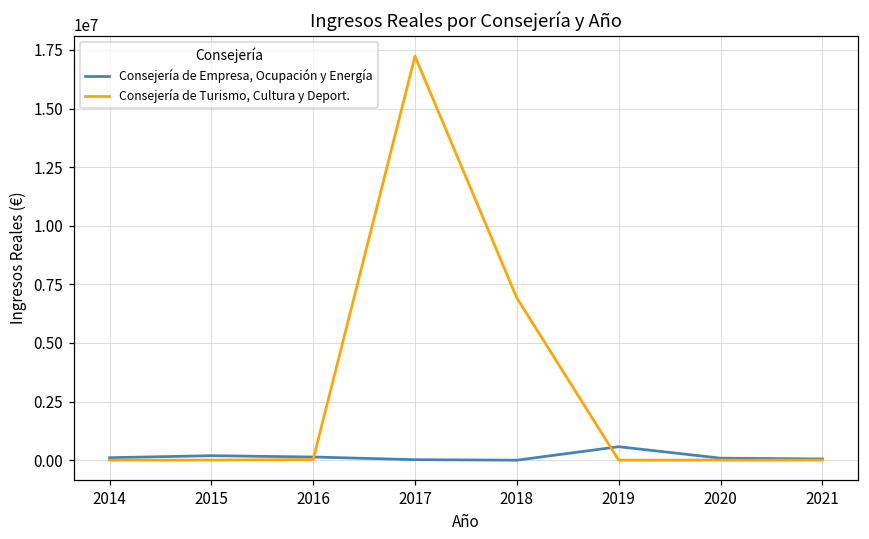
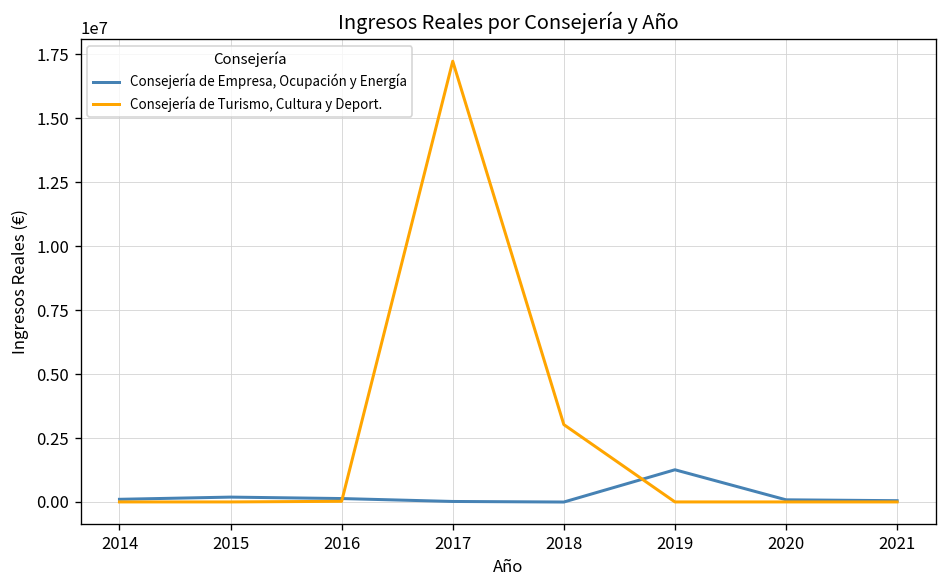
  {
    "Consejería de Empresa, Ocupación y Energía": {
      "2015": 200000,
      "2017": 0,
      "2018": 0,
-     "2019": 600000
+     "2019": 1300000
    },
    "Consejería de Turismo, Cultura y Deport.": {
      "2015": 0,
      "2017": 17200000,
-     "2018": 6900000,
+     "2018": 3000000,
      "2019": 0
    }
  }
